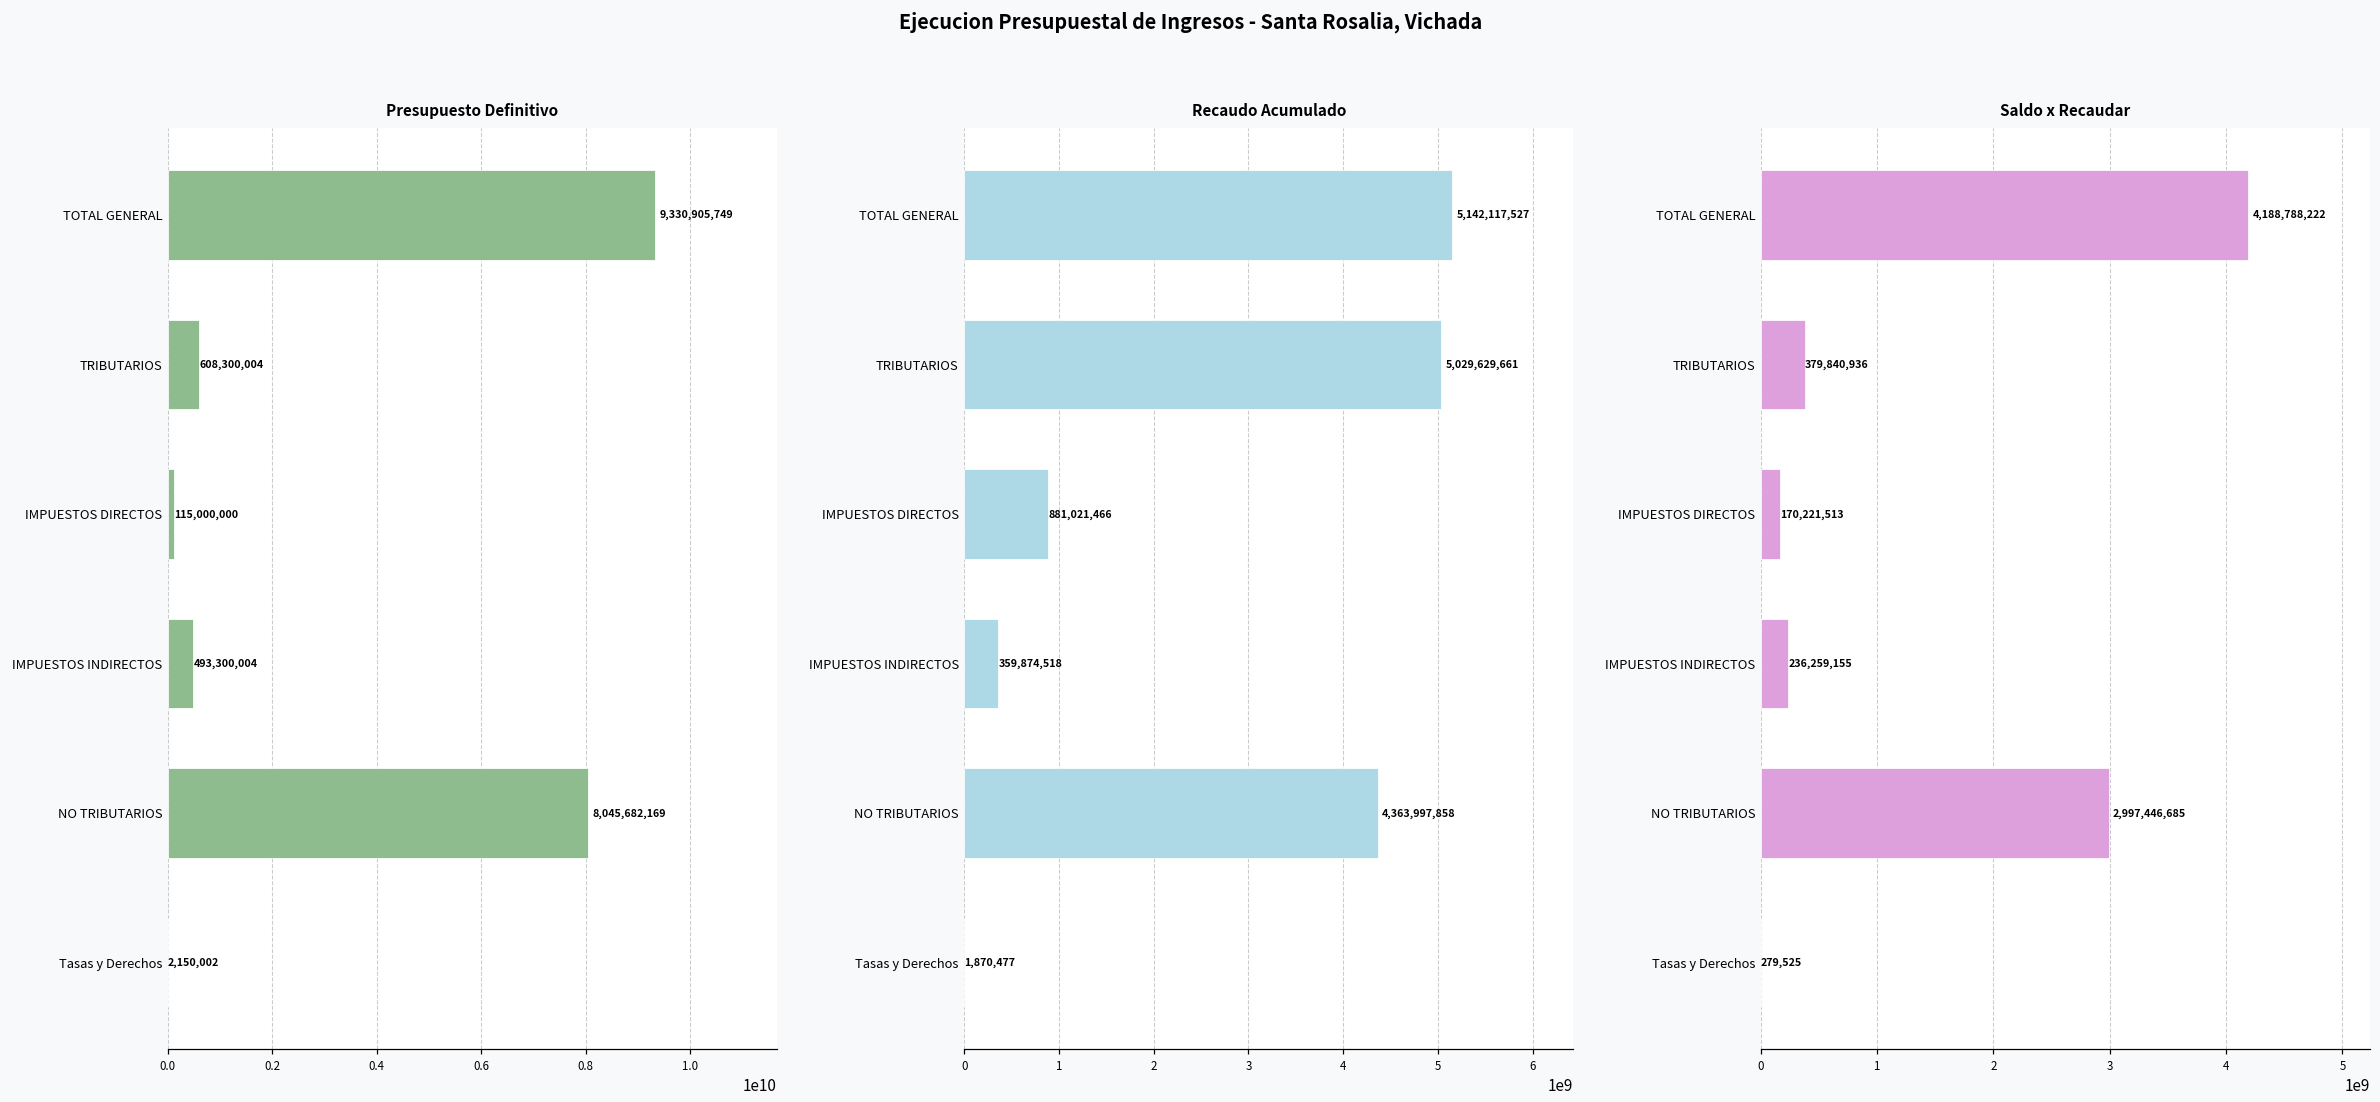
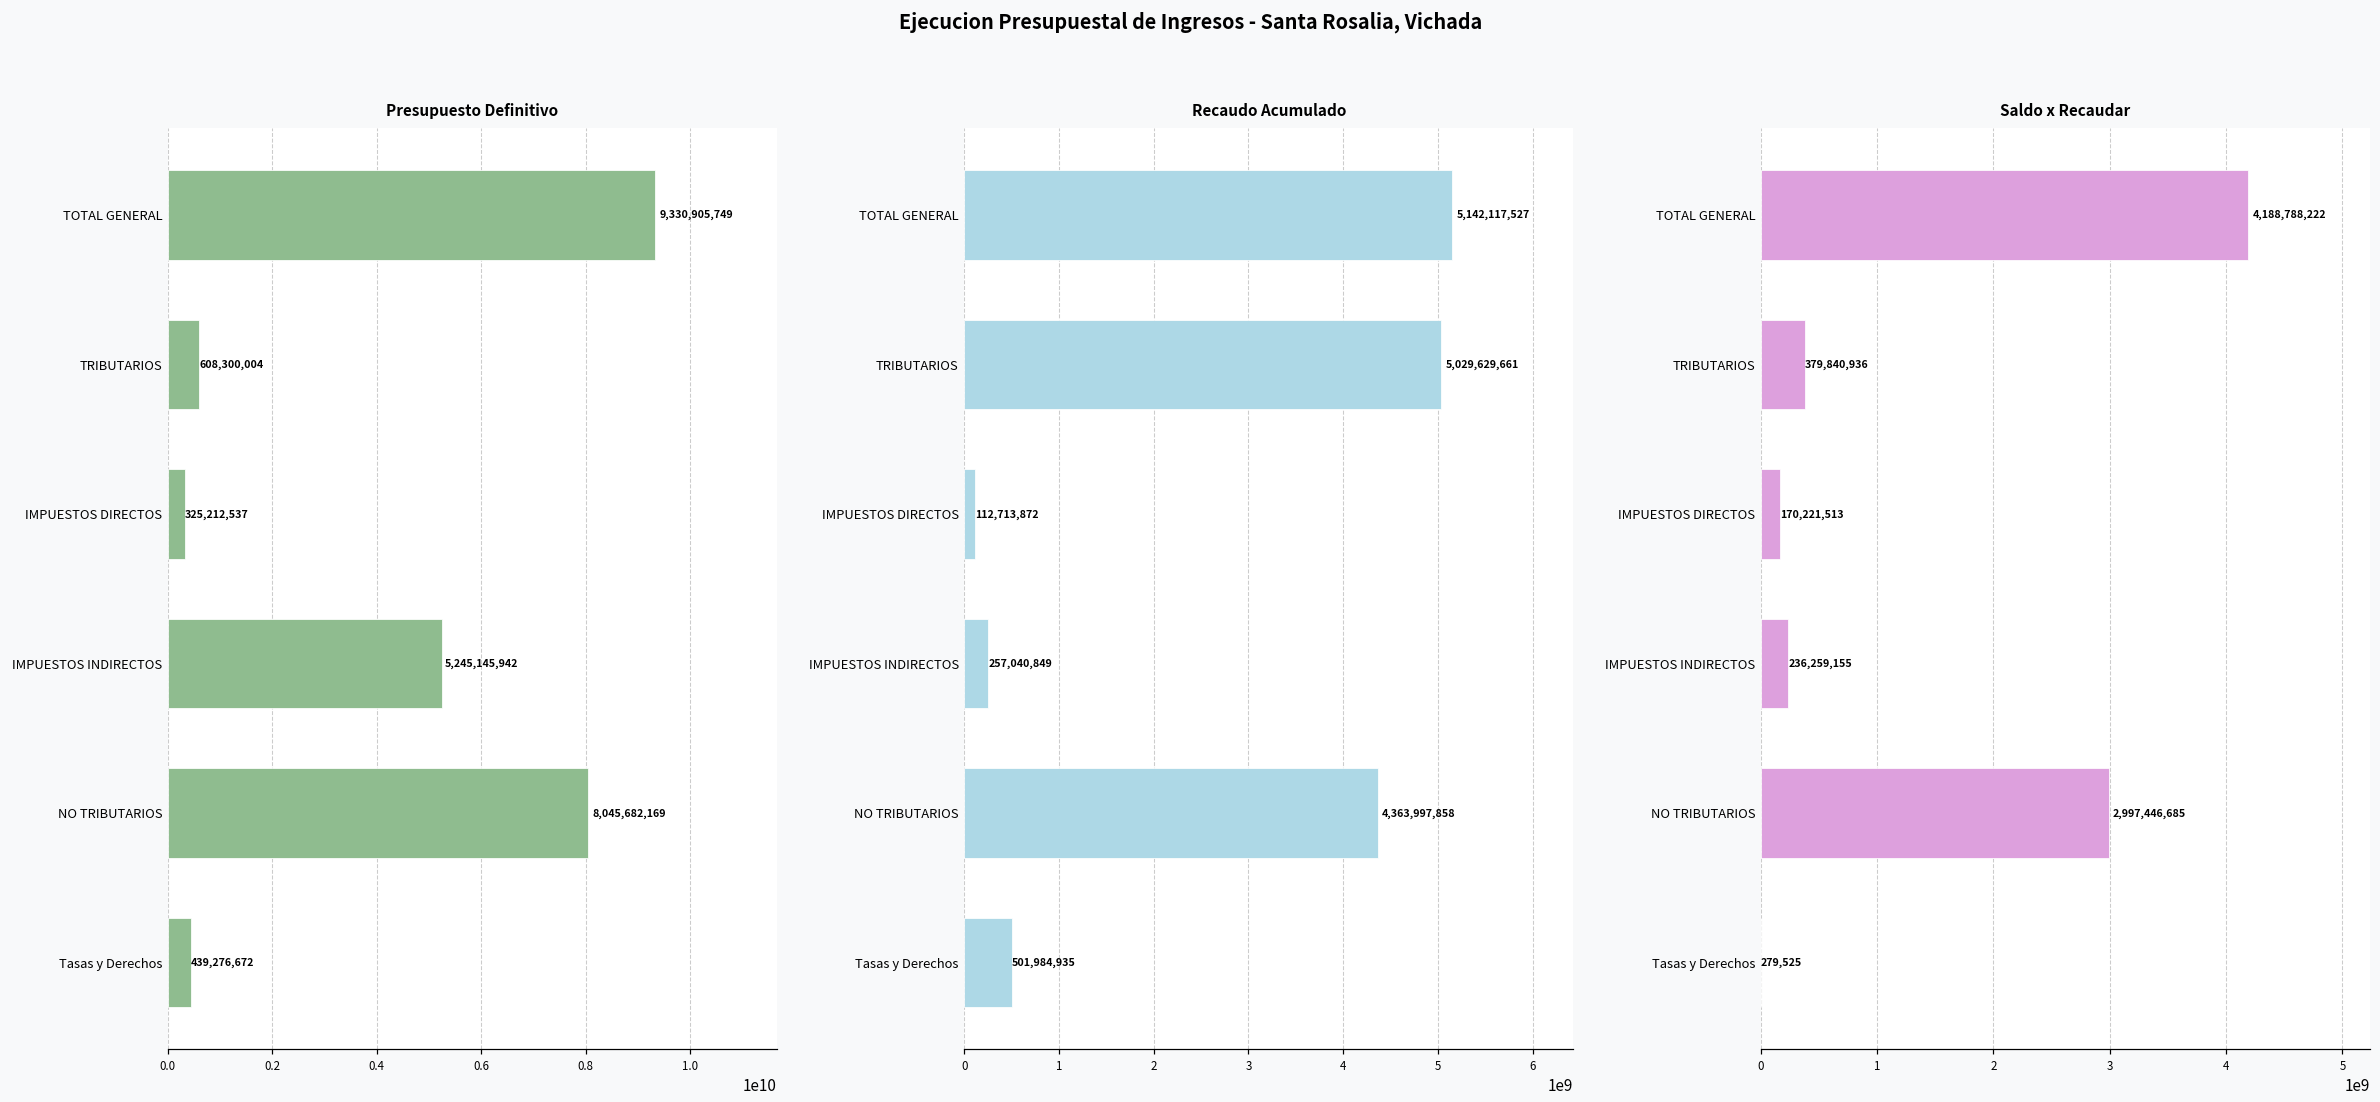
  {
    "Presupuesto Definitivo": {
      "TOTAL GENERAL": "9,330,905,749",
      "TRIBUTARIOS": "608,300,004",
-     "IMPUESTOS DIRECTOS": "115,000,000",
-     "IMPUESTOS INDIRECTOS": "493,300,004",
+     "IMPUESTOS DIRECTOS": "325,212,537",
+     "IMPUESTOS INDIRECTOS": "5,245,145,942",
      "NO TRIBUTARIOS": "8,045,682,169",
-     "Tasas y Derechos": "2,150,002"
+     "Tasas y Derechos": "439,276,672"
    },
    "Recaudo Acumulado": {
      "TOTAL GENERAL": "5,142,117,527",
      "TRIBUTARIOS": "5,029,629,661",
-     "IMPUESTOS DIRECTOS": "881,021,466",
-     "IMPUESTOS INDIRECTOS": "359,874,518",
+     "IMPUESTOS DIRECTOS": "112,713,872",
+     "IMPUESTOS INDIRECTOS": "257,040,849",
      "NO TRIBUTARIOS": "4,363,997,858",
-     "Tasas y Derechos": "1,870,477"
+     "Tasas y Derechos": "501,984,935"
    },
    "Saldo x Recaudar": {
      "TOTAL GENERAL": "4,188,788,222",
      "TRIBUTARIOS": "379,840,936",
      "IMPUESTOS DIRECTOS": "170,221,513",
      "IMPUESTOS INDIRECTOS": "236,259,155",
      "NO TRIBUTARIOS": "2,997,446,685",
      "Tasas y Derechos": "279,525"
    }
  }
